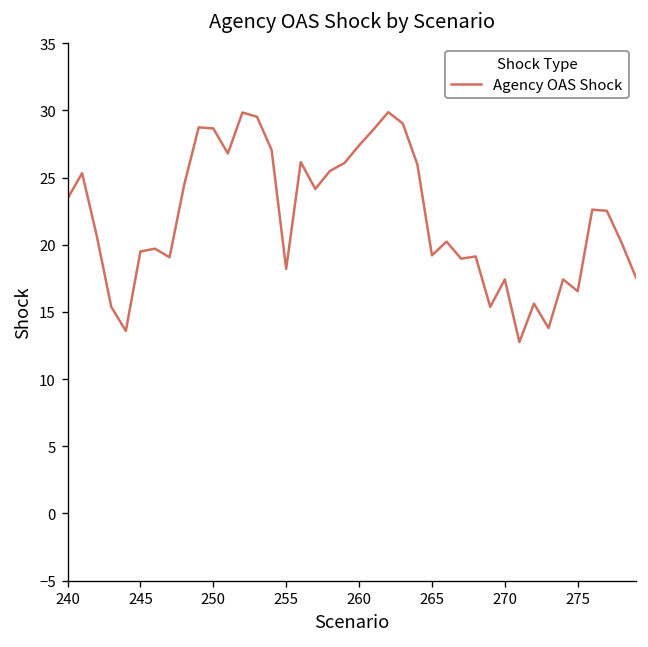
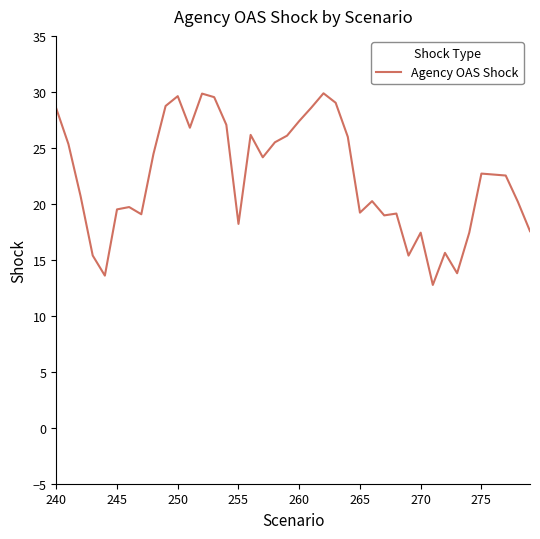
  {
-   "240": 23.4,
+   "240": 28.5,
    "245": 19.5,
-   "250": 28.7,
+   "250": 29.6,
    "255": 18.2,
    "260": 27.4,
    "265": 19.2,
    "270": 17.4,
-   "275": 16.5
+   "275": 22.7
  }
